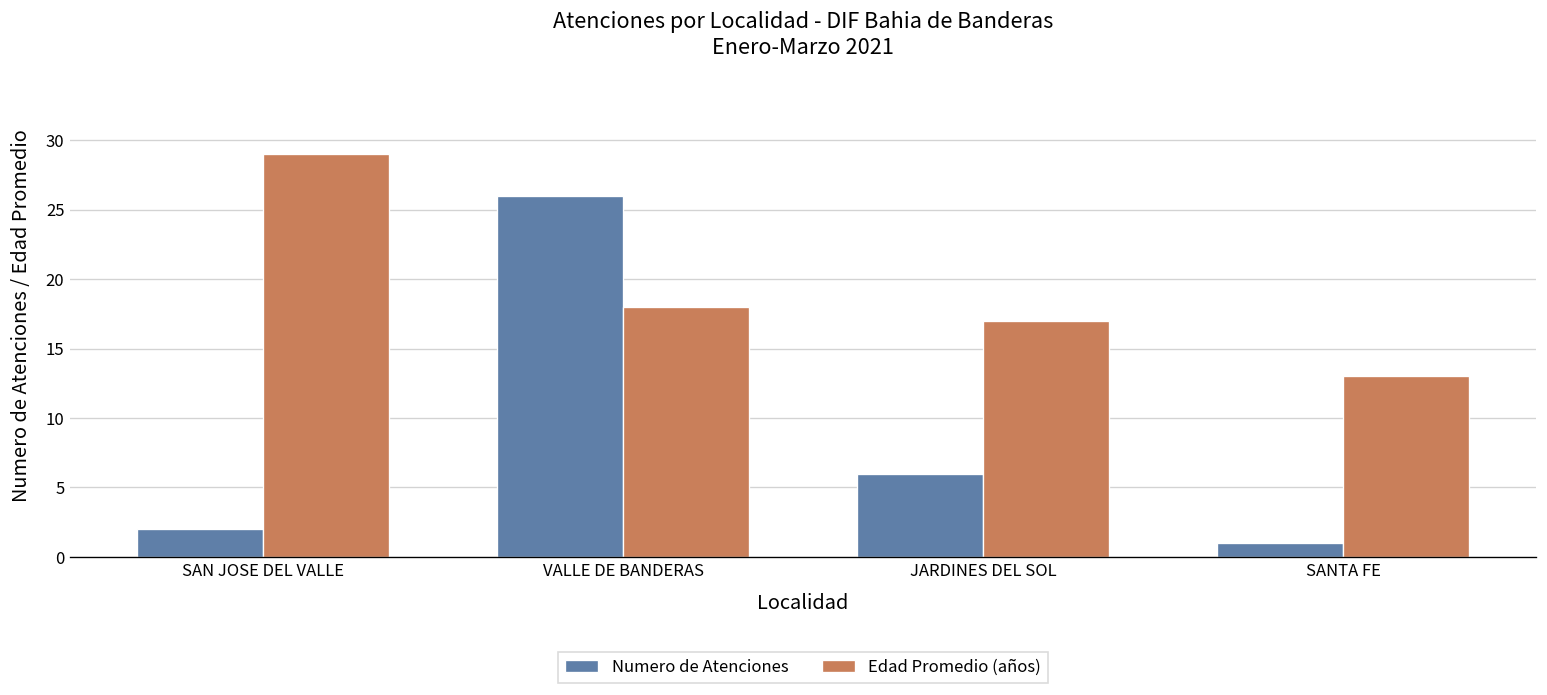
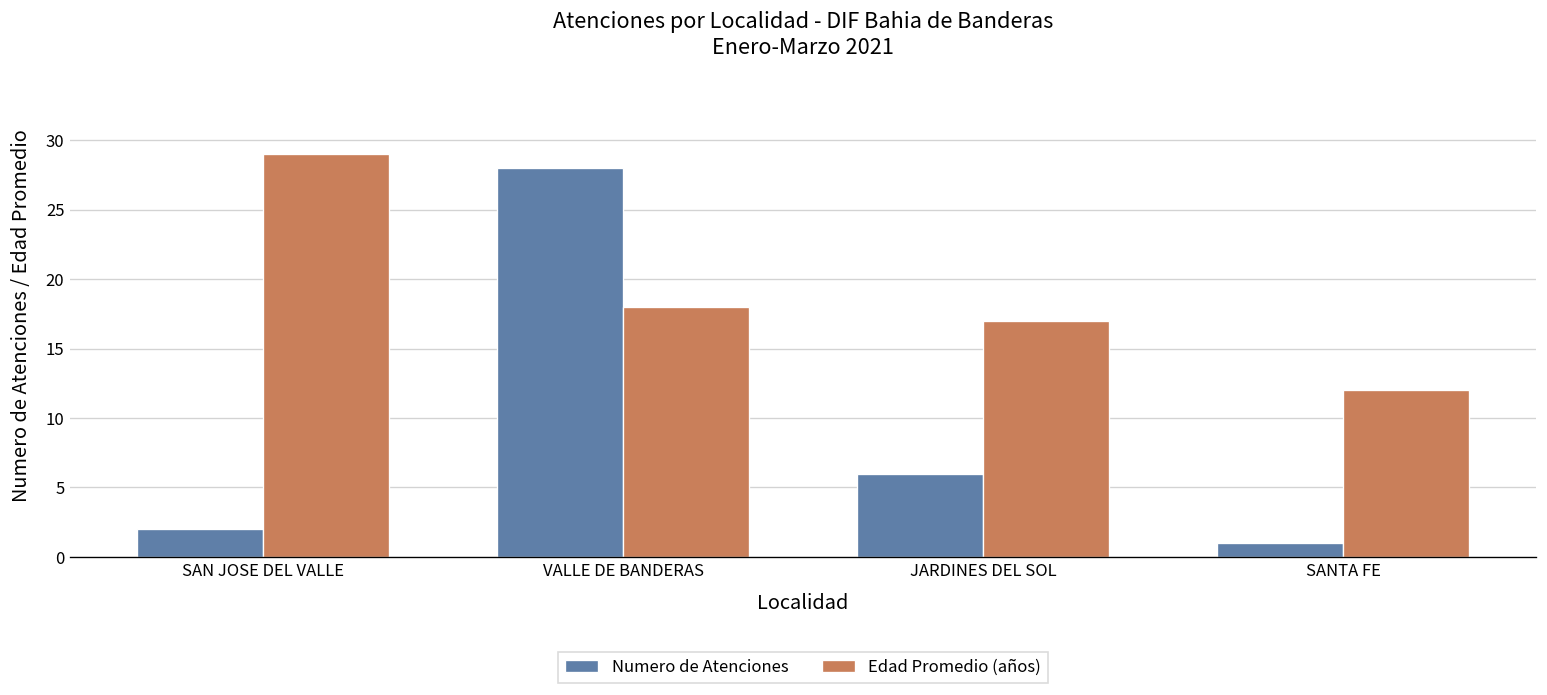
  {
    "Numero de Atenciones": {
      "SAN JOSE DEL VALLE": 2,
-     "VALLE DE BANDERAS": 26,
+     "VALLE DE BANDERAS": 28,
      "JARDINES DEL SOL": 6,
      "SANTA FE": 1
    },
    "Edad Promedio (años)": {
      "SAN JOSE DEL VALLE": 29,
      "VALLE DE BANDERAS": 18,
      "JARDINES DEL SOL": 17,
-     "SANTA FE": 13
+     "SANTA FE": 12
    }
  }
